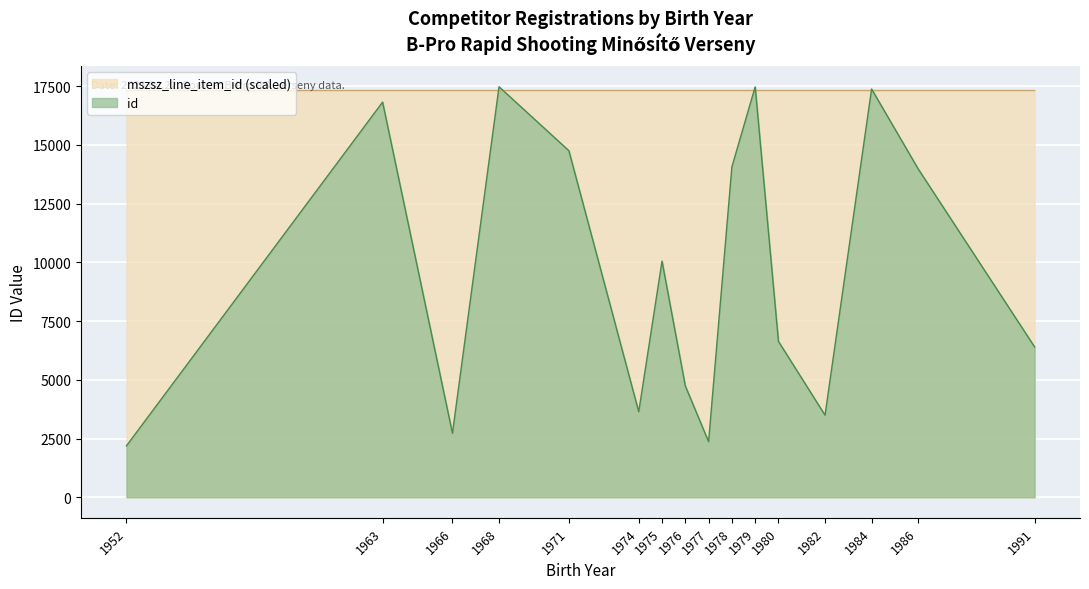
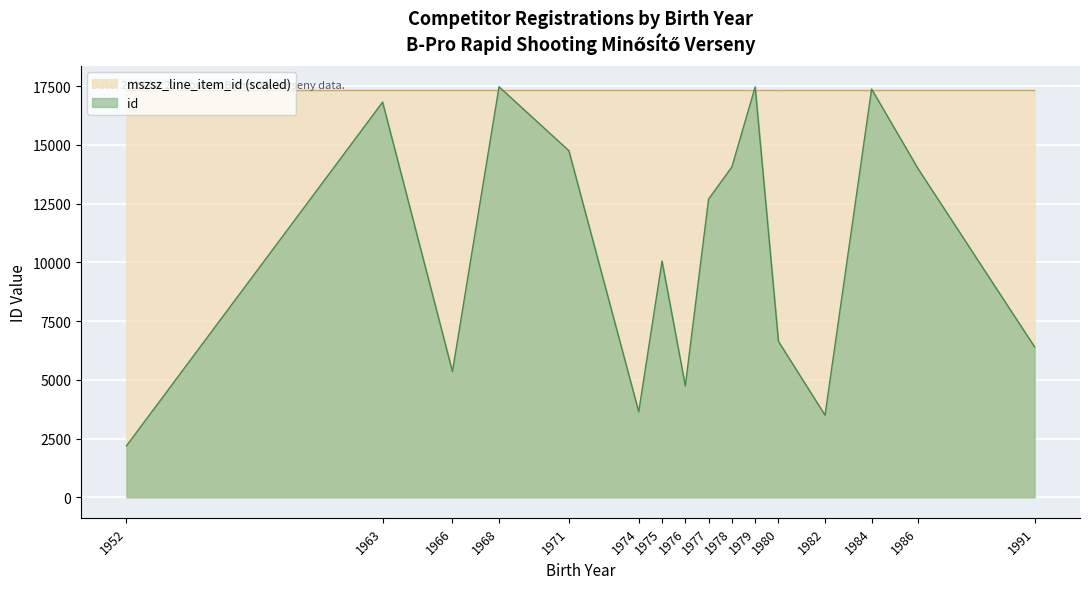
  {
    "mszsz_line_item_id (scaled)": {
      "1963": 17300,
      "1966": 17300,
      "1968": 17300,
      "1971": 17300,
      "1974": 17300,
      "1975": 17300,
      "1976": 17300,
      "1977": 17300,
      "1978": 17300,
      "1979": 17300,
      "1980": 17300,
      "1982": 17300,
      "1986": 17300,
      "1991": 17300
    },
    "id": {
      "1952": 2200,
      "1963": 16800,
-     "1966": 2700,
+     "1966": 5400,
      "1968": 17500,
      "1971": 14700,
      "1974": 3600,
      "1975": 10100,
      "1976": 4700,
-     "1977": 2400,
+     "1977": 12700,
      "1978": 14100,
      "1979": 17500,
      "1980": 6600,
      "1982": 3500,
      "1986": 14000,
      "1991": 6400
    }
  }
